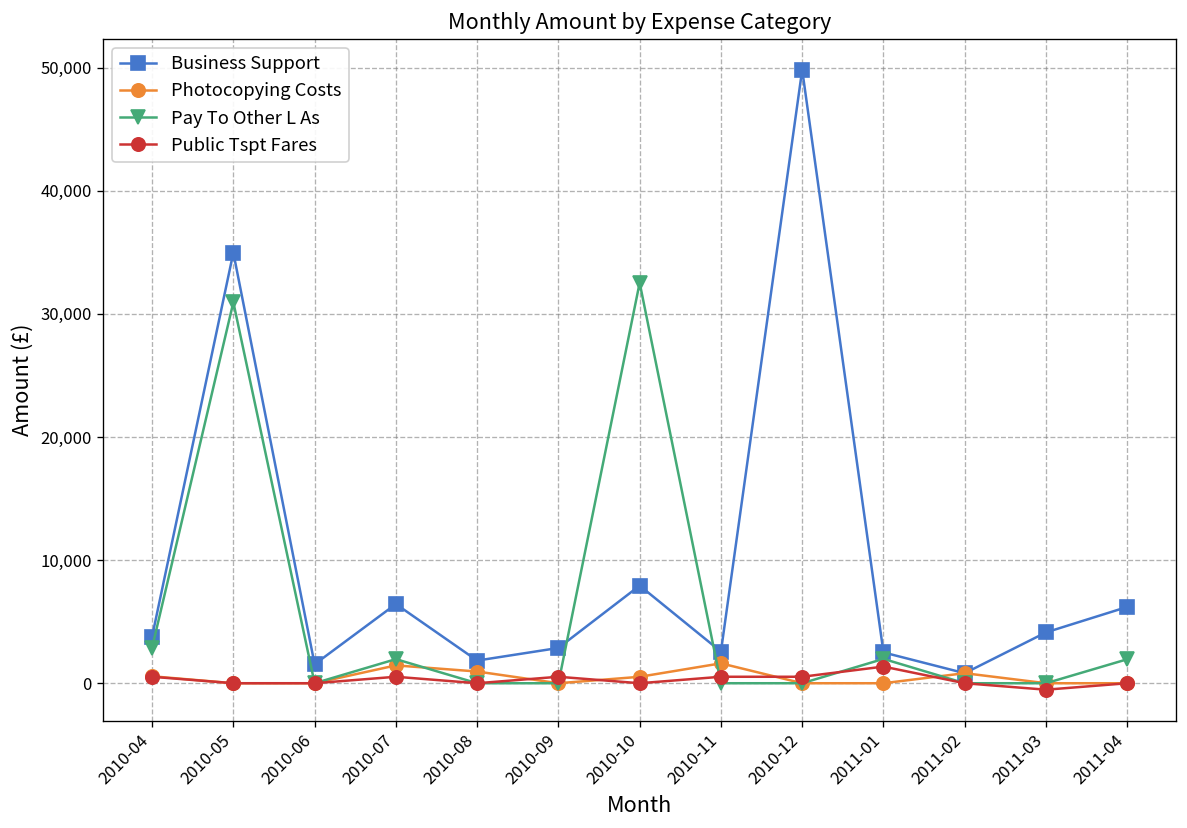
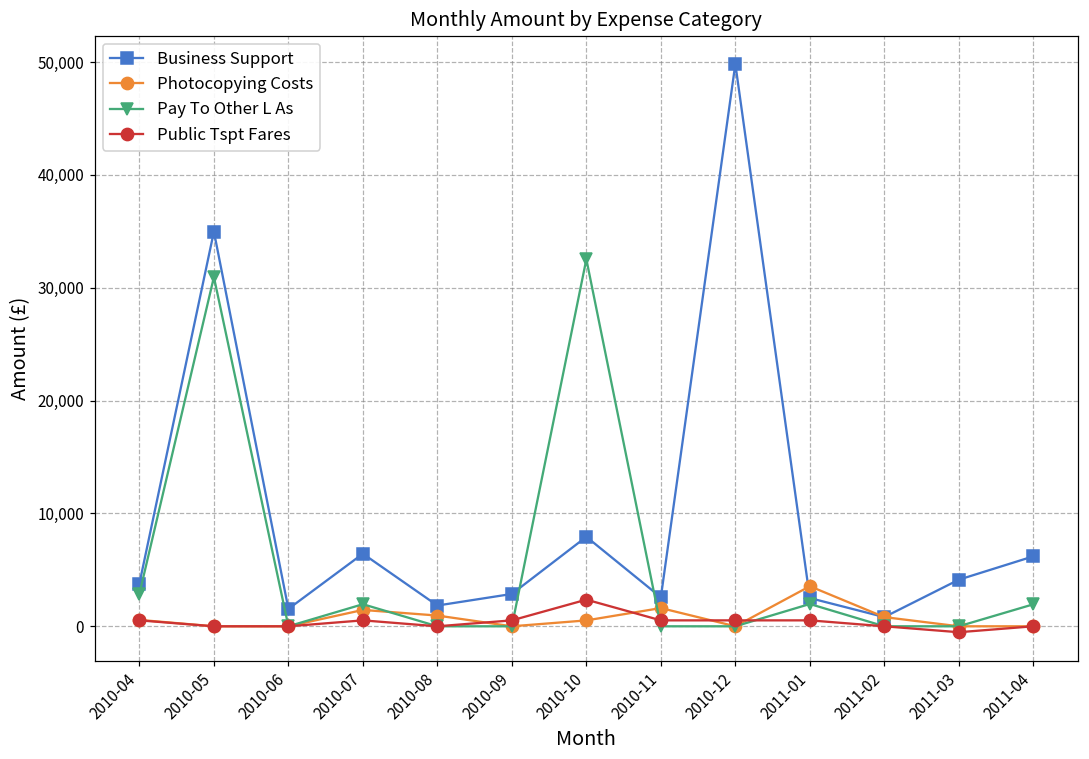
  {
    "Business Support": {
      "2010-04": "3,800",
      "2010-05": "35,000",
      "2010-06": "1,500",
      "2010-07": "6,400",
      "2010-08": "1,800",
      "2010-09": "2,900",
      "2010-10": "7,900",
      "2010-11": "2,600",
      "2010-12": "49,800",
      "2011-01": "2,500",
      "2011-03": "4,100",
      "2011-04": "6,200"
    },
    "Photocopying Costs": {
      "2010-07": "1,400",
      "2010-08": "1,000",
      "2010-10": "500",
      "2010-11": "1,600",
-     "2011-01": "0"
+     "2011-01": "3,600"
    },
    "Pay To Other L As": {
      "2010-04": "2,900",
      "2010-05": "30,900",
      "2010-07": "2,000",
      "2010-10": "32,500",
      "2010-11": "0",
      "2011-01": "2,000",
      "2011-04": "1,900"
    },
    "Public Tspt Fares": {
      "2010-07": "500",
      "2010-09": "500",
-     "2010-10": "0",
+     "2010-10": "2,400",
      "2010-11": "500",
      "2010-12": "500",
-     "2011-01": "1,400",
+     "2011-01": "500",
      "2011-03": "-500"
    }
  }
